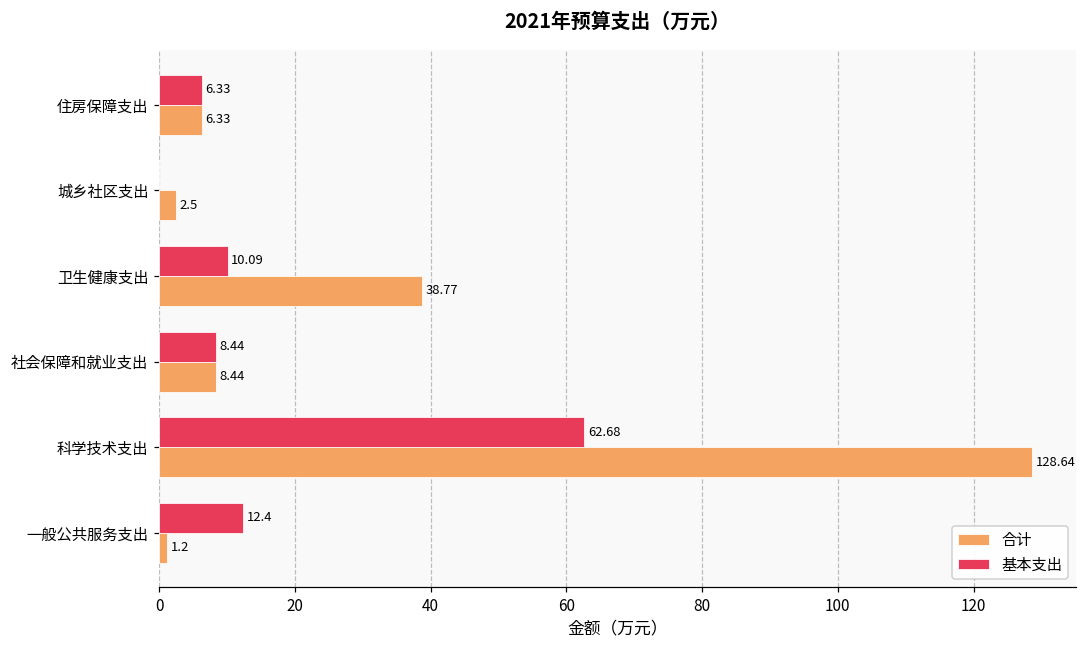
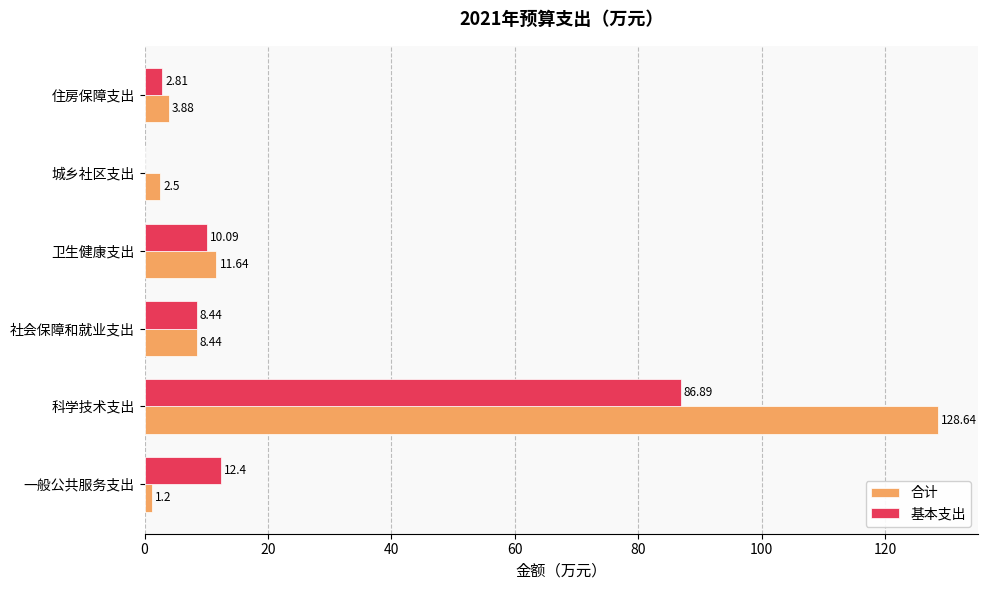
  {
    "合计": {
-     "住房保障支出": 6.33,
+     "住房保障支出": 3.88,
      "城乡社区支出": 2.5,
-     "卫生健康支出": 38.77,
+     "卫生健康支出": 11.64,
      "社会保障和就业支出": 8.44,
      "科学技术支出": 128.64,
      "一般公共服务支出": 1.2
    },
    "基本支出": {
-     "住房保障支出": 6.33,
+     "住房保障支出": 2.81,
      "卫生健康支出": 10.09,
      "社会保障和就业支出": 8.44,
-     "科学技术支出": 62.68,
+     "科学技术支出": 86.89,
      "一般公共服务支出": 12.4
    }
  }
